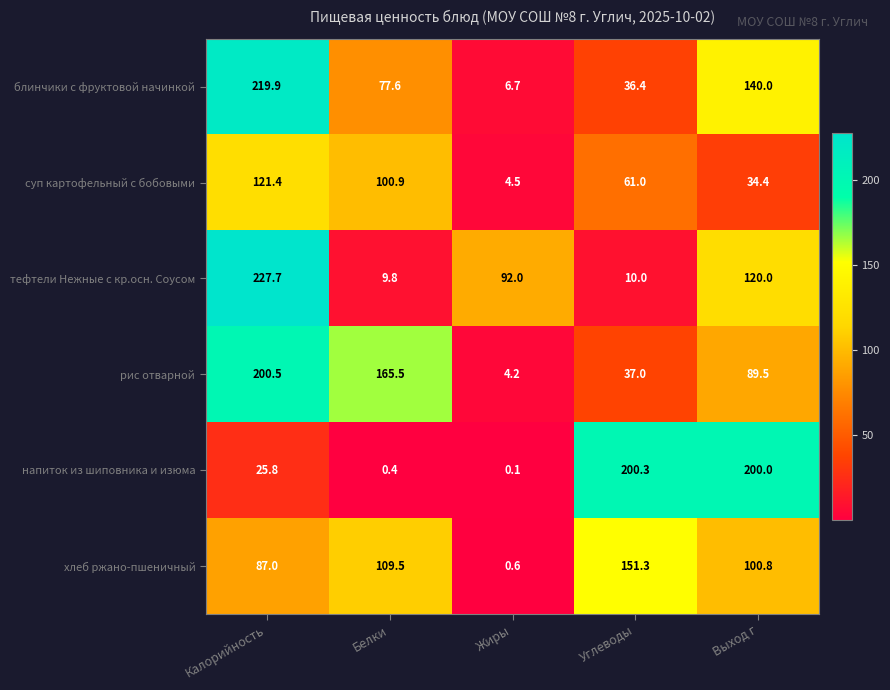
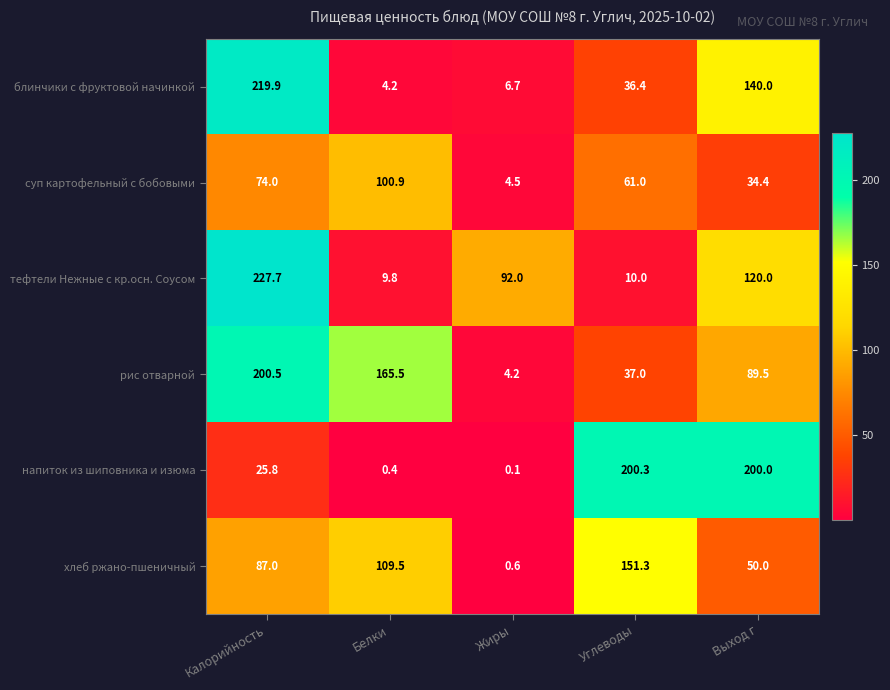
  {
    "блинчики с фруктовой начинкой": {
      "Калорийность": 219.9,
-     "Белки": 77.6,
+     "Белки": 4.2,
      "Жиры": 6.7,
      "Углеводы": 36.4,
      "Выход г": 140.0
    },
    "суп картофельный с бобовыми": {
-     "Калорийность": 121.4,
+     "Калорийность": 74.0,
      "Белки": 100.9,
      "Жиры": 4.5,
      "Углеводы": 61.0,
      "Выход г": 34.4
    },
    "тефтели Нежные с кр.осн. Соусом": {
      "Калорийность": 227.7,
      "Белки": 9.8,
      "Жиры": 92.0,
      "Углеводы": 10.0,
      "Выход г": 120.0
    },
    "рис отварной": {
      "Калорийность": 200.5,
      "Белки": 165.5,
      "Жиры": 4.2,
      "Углеводы": 37.0,
      "Выход г": 89.5
    },
    "напиток из шиповника и изюма": {
      "Калорийность": 25.8,
      "Белки": 0.4,
      "Жиры": 0.1,
      "Углеводы": 200.3,
      "Выход г": 200.0
    },
    "хлеб ржано-пшеничный": {
      "Калорийность": 87.0,
      "Белки": 109.5,
      "Жиры": 0.6,
      "Углеводы": 151.3,
-     "Выход г": 100.8
+     "Выход г": 50.0
    }
  }
